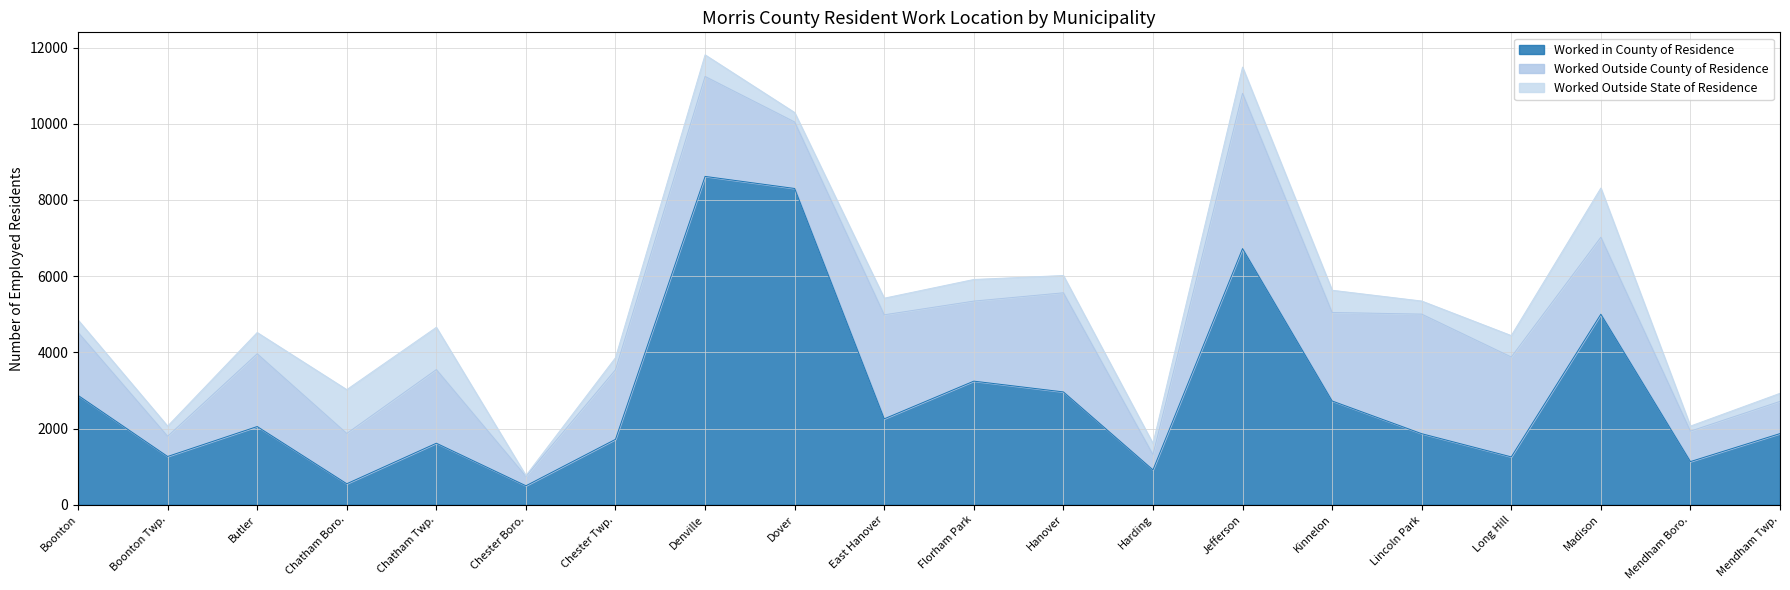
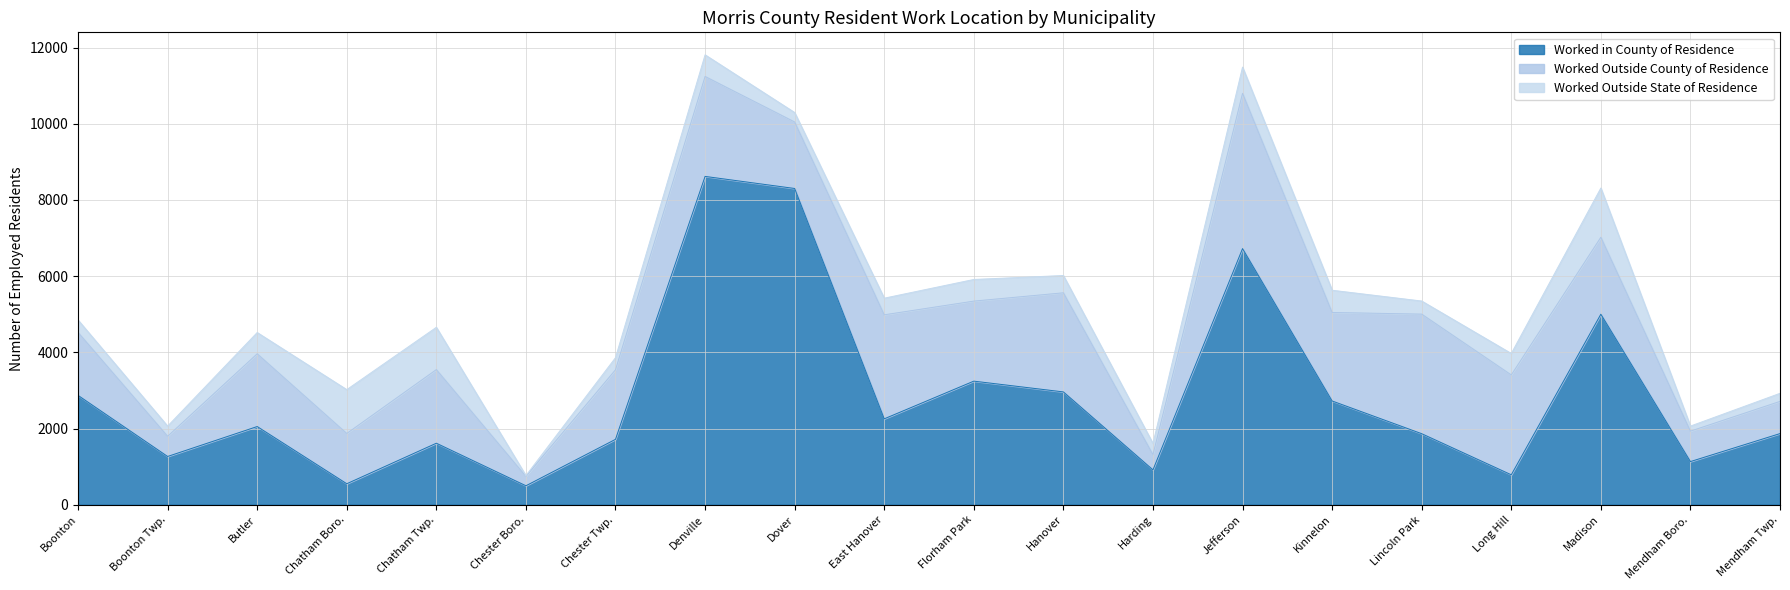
  {
    "Worked in County of Residence": {
      "Boonton": 2900,
      "Boonton Twp.": 1300,
      "Butler": 2100,
      "Chatham Boro.": 600,
      "Chatham Twp.": 1600,
      "Chester Boro.": 500,
      "Chester Twp.": 1700,
      "Denville": 8600,
      "Dover": 8300,
      "East Hanover": 2300,
      "Florham Park": 3200,
      "Hanover": 3000,
      "Harding": 900,
      "Jefferson": 6700,
      "Kinnelon": 2700,
      "Lincoln Park": 1900,
-     "Long Hill": 1300,
+     "Long Hill": 800,
      "Madison": 5000,
      "Mendham Boro.": 1100,
      "Mendham Twp.": 1900
    }
  }
